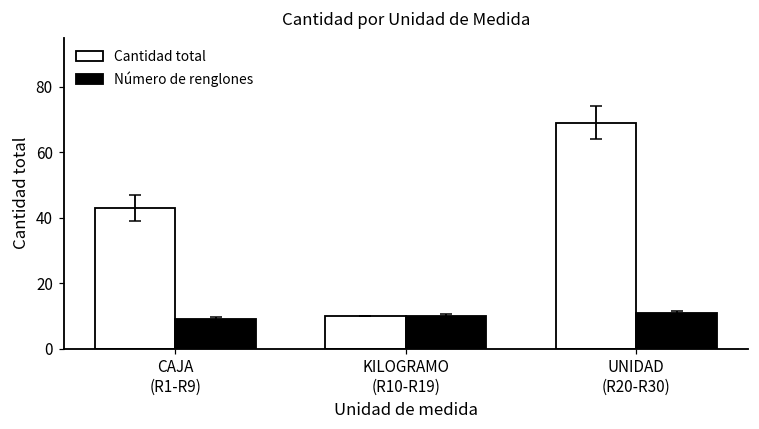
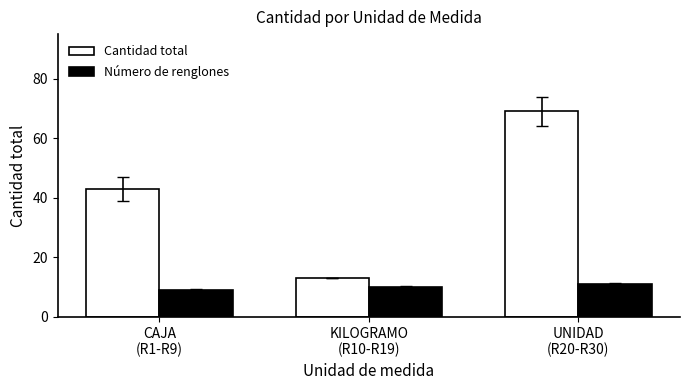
  {
    "Cantidad total": {
      "CAJA (R1-R9)": 43,
-     "KILOGRAMO (R10-R19)": 10,
+     "KILOGRAMO (R10-R19)": 13,
      "UNIDAD (R20-R30)": 69
    }
  }
